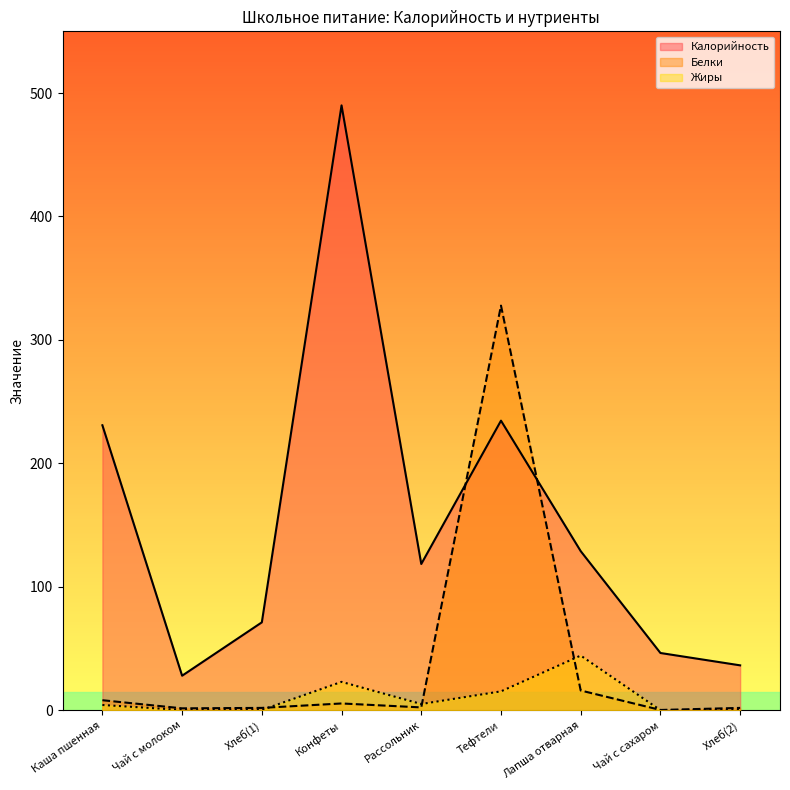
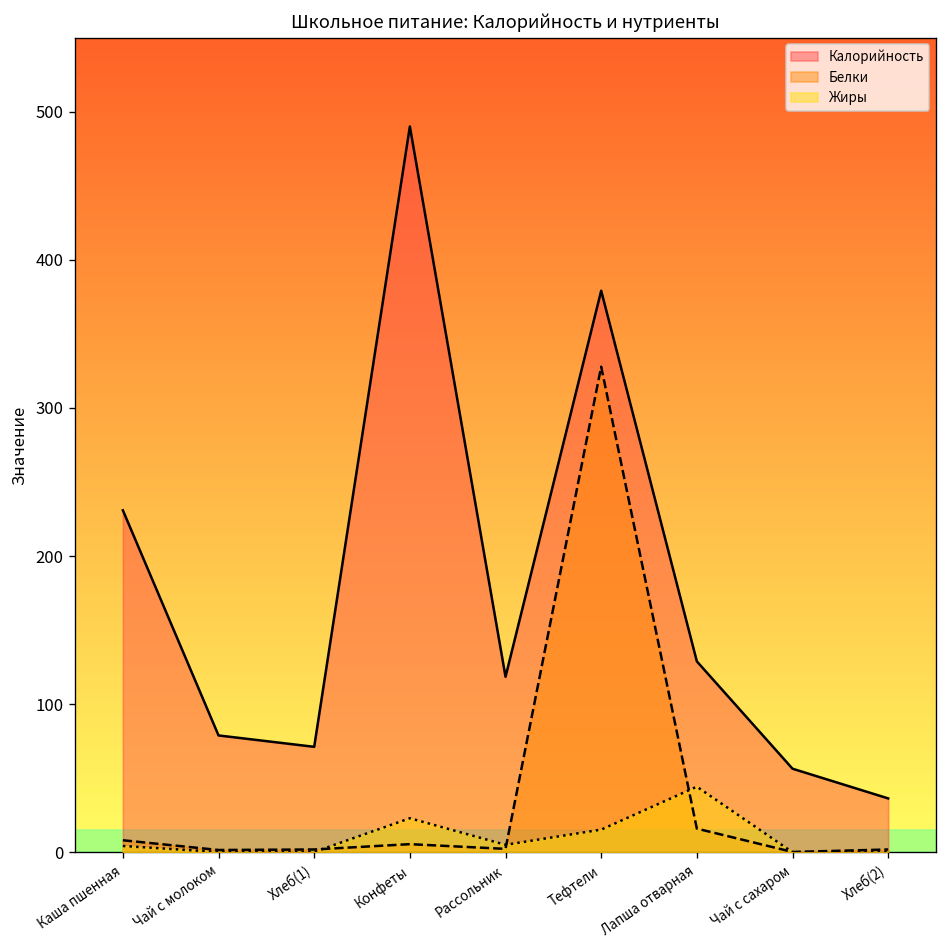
  {
    "Калорийность": {
      "Каша пшенная": 231,
-     "Чай с молоком": 28,
+     "Чай с молоком": 79,
      "Хлеб(1)": 71,
      "Конфеты": 490,
      "Рассольник": 119,
-     "Тефтели": 235,
+     "Тефтели": 379,
      "Лапша отварная": 129,
-     "Чай с сахаром": 46,
+     "Чай с сахаром": 56,
      "Хлеб(2)": 36
    }
  }
